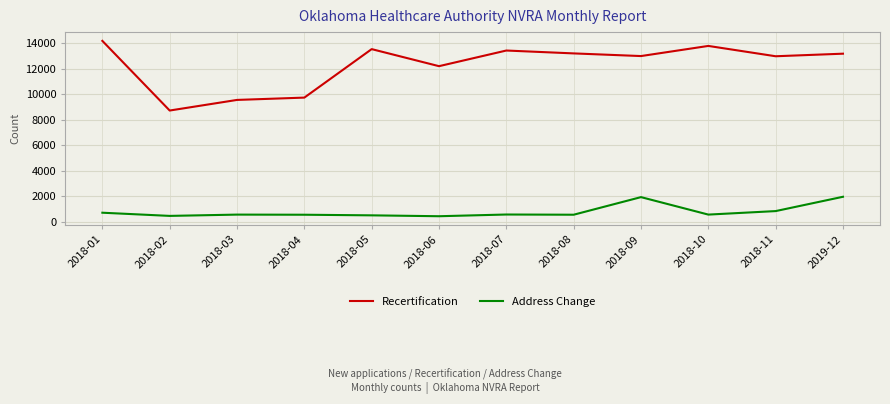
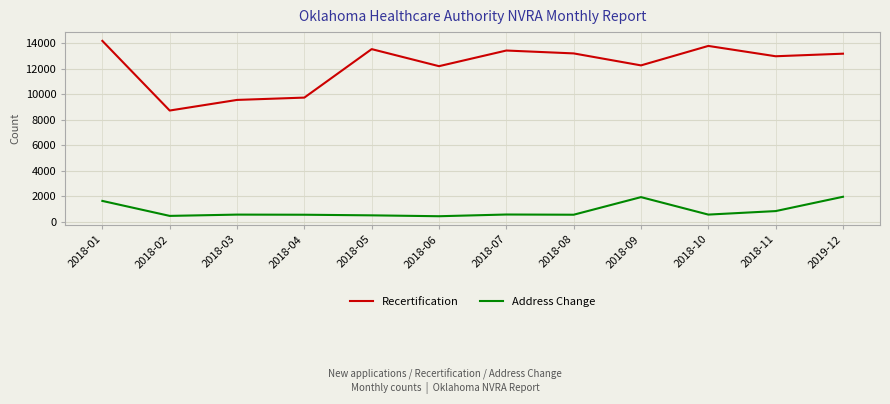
  {
    "Recertification": {
      "2018-01": 14200,
      "2018-02": 8700,
      "2018-03": 9500,
      "2018-04": 9700,
      "2018-05": 13500,
      "2018-06": 12200,
      "2018-07": 13400,
      "2018-08": 13200,
-     "2018-09": 13000,
+     "2018-09": 12300,
      "2018-10": 13800,
      "2018-11": 13000,
      "2019-12": 13200
    },
    "Address Change": {
-     "2018-01": 700,
+     "2018-01": 1600,
      "2018-02": 500,
      "2018-03": 600,
      "2018-04": 600,
      "2018-05": 500,
      "2018-06": 400,
      "2018-07": 600,
      "2018-08": 600,
      "2018-09": 1900,
      "2018-10": 600,
      "2018-11": 900,
      "2019-12": 2000
    }
  }
